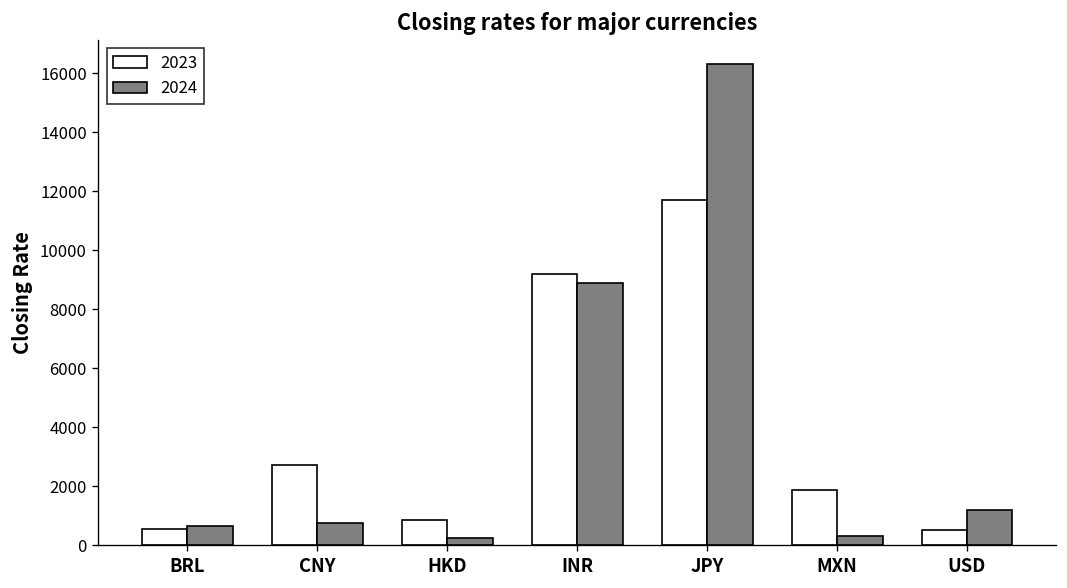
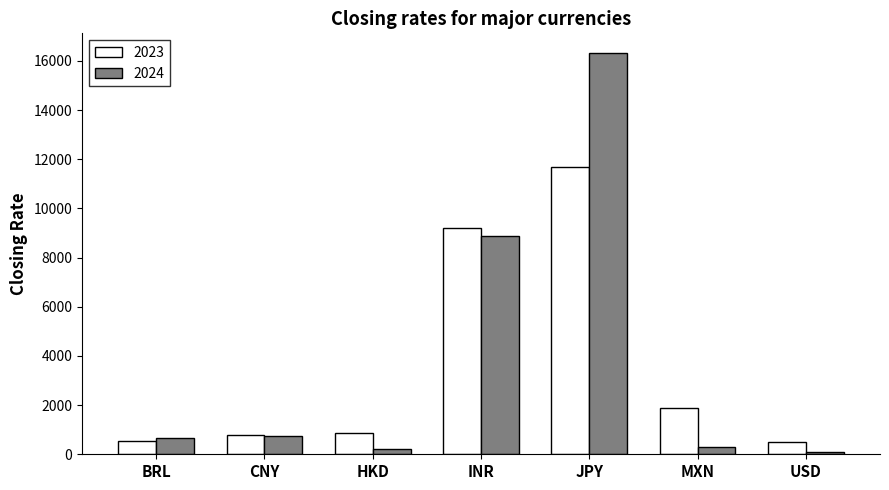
  {
    "2023": {
      "BRL": 500,
-     "CNY": 2700,
+     "CNY": 800,
      "HKD": 900,
      "INR": 9200,
      "JPY": 11700,
      "MXN": 1900,
      "USD": 500
    },
    "2024": {
      "BRL": 600,
      "CNY": 800,
      "HKD": 200,
      "INR": 8900,
      "JPY": 16300,
      "MXN": 300,
-     "USD": 1200
+     "USD": 100
    }
  }
